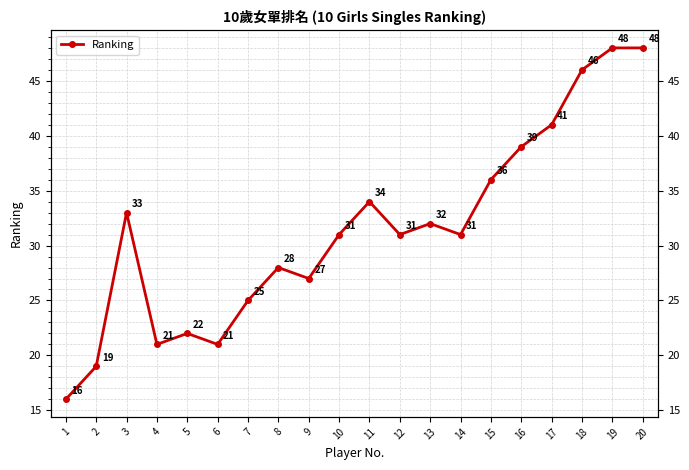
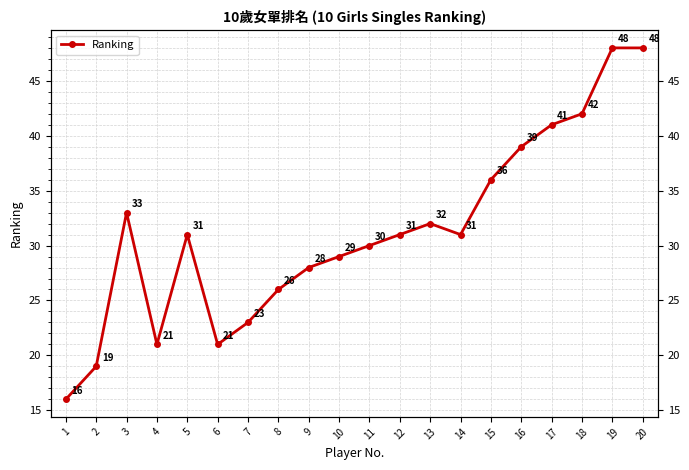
  {
    "1": 16,
    "2": 19,
    "3": 33,
    "4": 21,
-   "5": 22,
+   "5": 31,
    "6": 21,
-   "7": 25,
-   "8": 28,
-   "9": 27,
-   "10": 31,
-   "11": 34,
+   "7": 23,
+   "8": 26,
+   "9": 28,
+   "10": 29,
+   "11": 30,
    "12": 31,
    "13": 32,
    "14": 31,
    "15": 36,
    "16": 39,
    "17": 41,
-   "18": 46,
+   "18": 42,
    "19": 48,
    "20": 48
  }
